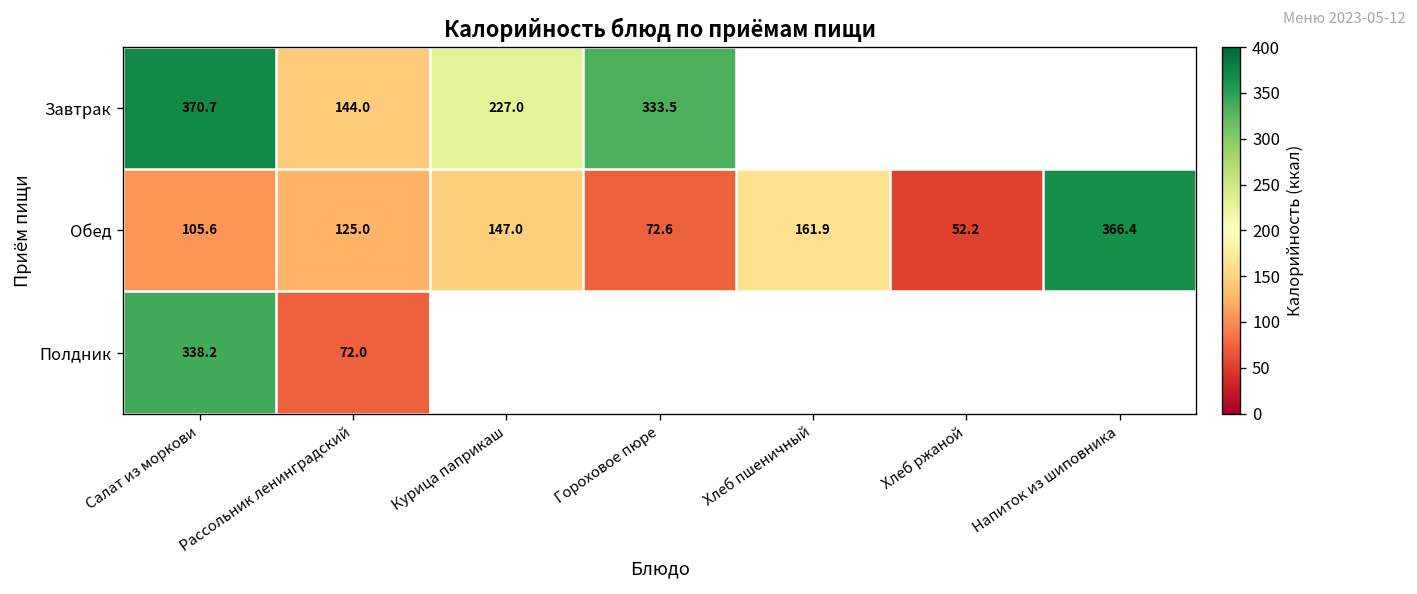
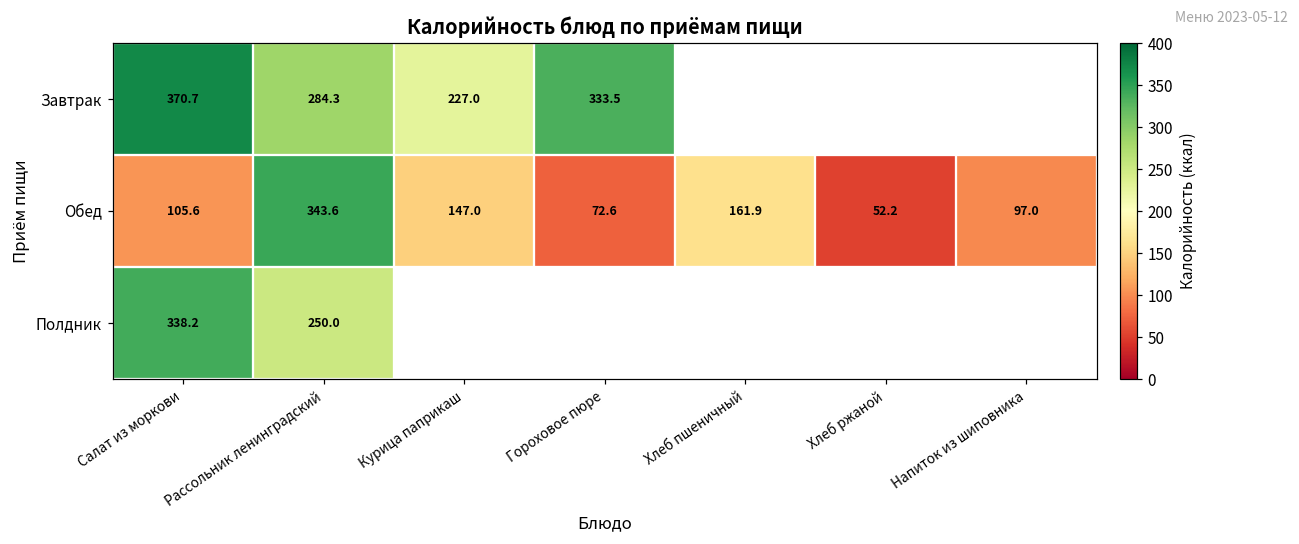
  {
    "Завтрак": {
      "Салат из моркови": 370.7,
-     "Рассольник ленинградский": 144.0,
+     "Рассольник ленинградский": 284.3,
      "Курица паприкаш": 227.0,
      "Гороховое пюре": 333.5
    },
    "Обед": {
      "Салат из моркови": 105.6,
-     "Рассольник ленинградский": 125.0,
+     "Рассольник ленинградский": 343.6,
      "Курица паприкаш": 147.0,
      "Гороховое пюре": 72.6,
      "Хлеб пшеничный": 161.9,
      "Хлеб ржаной": 52.2,
-     "Напиток из шиповника": 366.4
+     "Напиток из шиповника": 97.0
    },
    "Полдник": {
      "Салат из моркови": 338.2,
-     "Рассольник ленинградский": 72.0
+     "Рассольник ленинградский": 250.0
    }
  }
